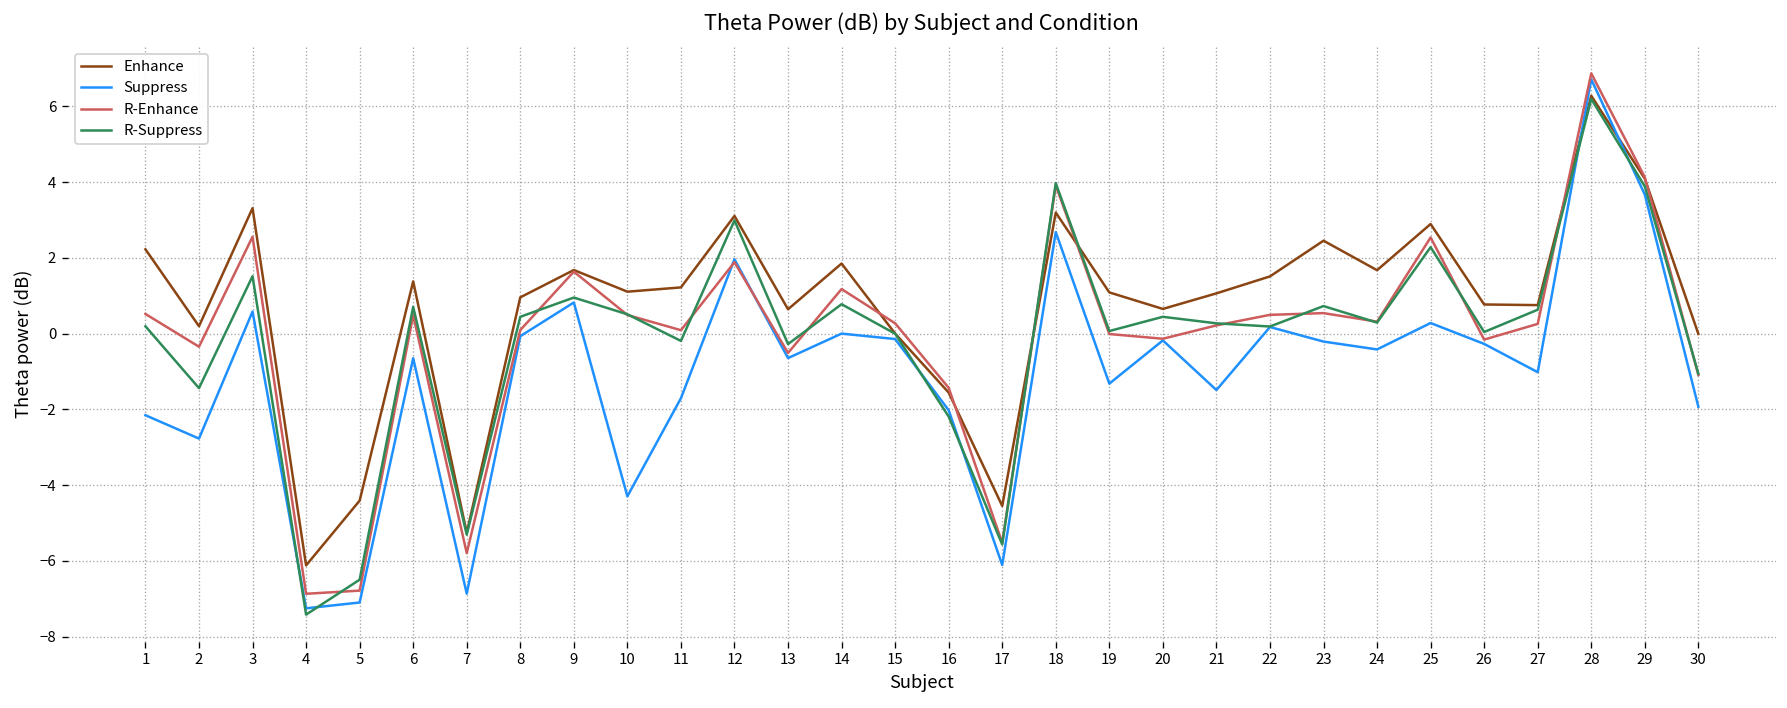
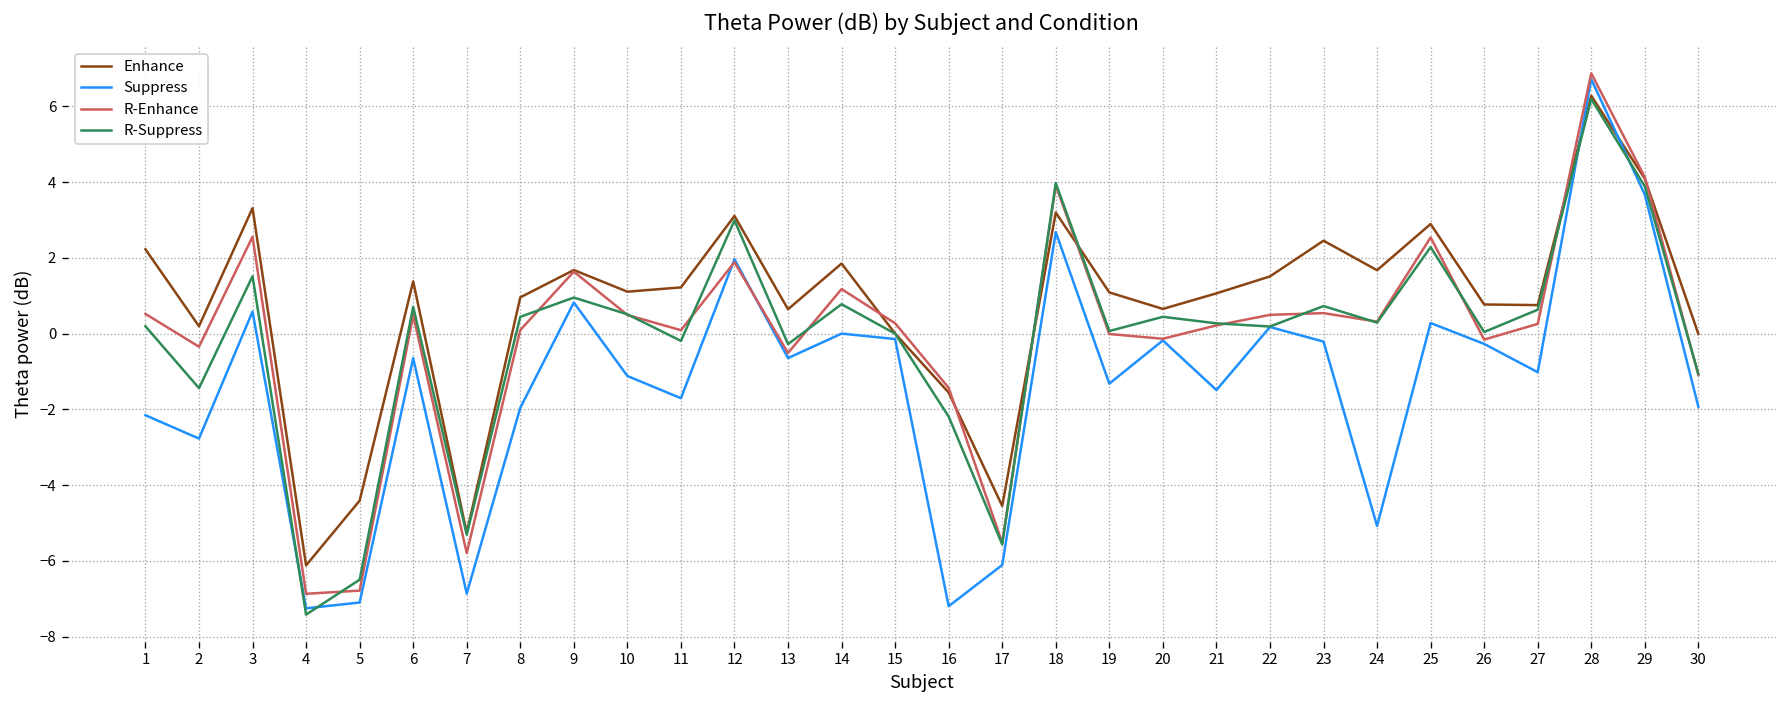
  {
    "Enhance": {
      "1": 2.2,
      "2": 0.2,
      "3": 3.3,
      "4": -6.1,
      "5": -4.4,
      "6": 1.4,
      "8": 1.0,
      "10": 1.1,
      "11": 1.2,
      "12": 3.1,
      "13": 0.6,
      "14": 1.8,
      "16": -1.6,
      "17": -4.6,
      "18": 3.2,
      "19": 1.1,
      "20": 0.6,
      "21": 1.1,
      "22": 1.5,
      "23": 2.5,
      "24": 1.7,
      "25": 2.9,
      "26": 0.8,
      "27": 0.7,
      "28": 6.3,
      "30": 0.0
    },
    "Suppress": {
      "1": -2.2,
      "2": -2.8,
      "3": 0.6,
      "4": -7.3,
      "5": -7.1,
      "6": -0.7,
      "7": -6.9,
-     "8": -0.1,
+     "8": -2.0,
      "9": 0.8,
-     "10": -4.3,
+     "10": -1.1,
      "11": -1.7,
      "13": -0.6,
      "14": 0.0,
      "15": -0.1,
-     "16": -2.0,
+     "16": -7.2,
      "17": -6.1,
      "18": 2.7,
      "19": -1.3,
      "21": -1.5,
      "23": -0.2,
-     "24": -0.4,
+     "24": -5.1,
      "25": 0.3,
      "26": -0.3,
      "27": -1.0,
      "28": 6.7,
      "29": 3.7,
      "30": -1.9
    },
    "R-Enhance": {
      "1": 0.5,
      "2": -0.3,
      "3": 2.6,
      "4": -6.9,
      "5": -6.8,
      "6": 0.5,
      "7": -5.8,
      "8": 0.1,
      "11": 0.1,
      "13": -0.5,
      "14": 1.2,
      "15": 0.3,
      "16": -1.4,
      "22": 0.5,
      "23": 0.5,
      "25": 2.5,
      "26": -0.2,
      "27": 0.3,
      "28": 6.9
    },
    "R-Suppress": {
      "1": 0.2,
      "2": -1.4,
      "3": 1.5,
      "4": -7.4,
      "5": -6.5,
      "6": 0.7,
      "8": 0.4,
      "9": 0.9,
      "11": -0.2,
      "12": 3.0,
      "13": -0.3,
      "14": 0.8,
      "16": -2.2,
      "20": 0.4,
      "23": 0.7,
      "25": 2.3,
      "26": 0.0,
      "27": 0.6,
      "28": 6.2,
      "29": 3.9
    }
  }
